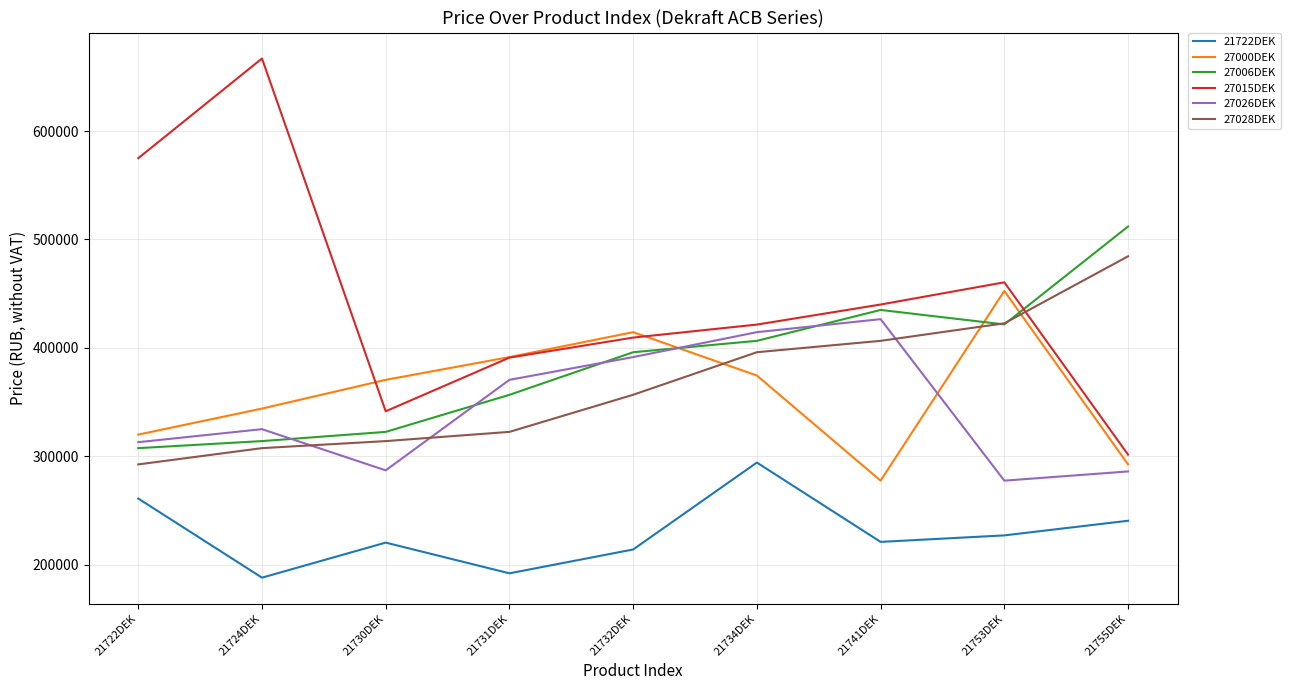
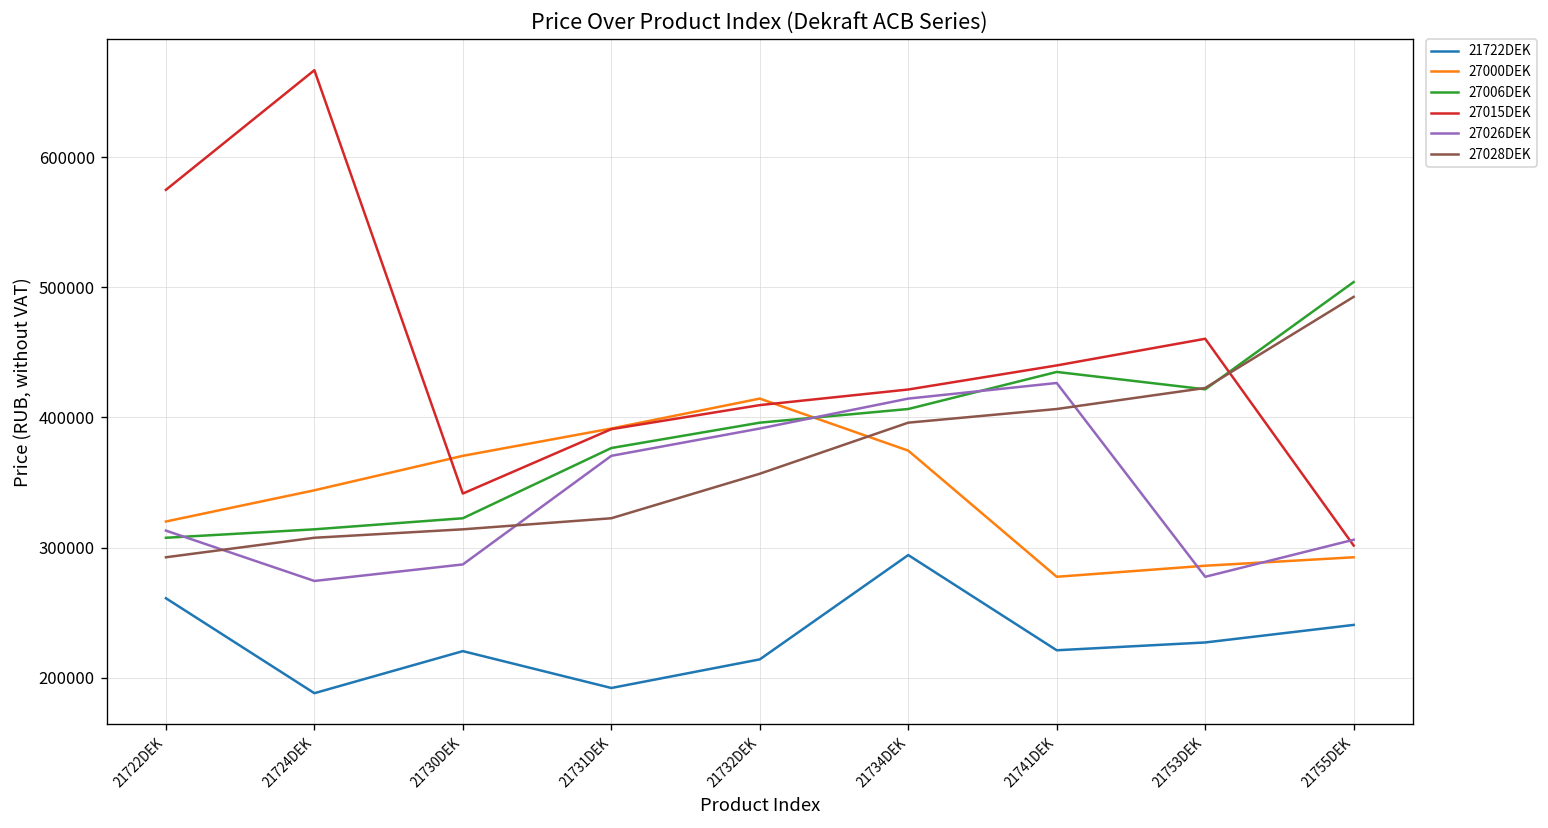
  {
    "21722DEK": {
      "21722DEK": 261000,
      "21724DEK": 188000,
      "21730DEK": 220000,
      "21731DEK": 192000,
      "21732DEK": 214000,
      "21734DEK": 294000,
      "21741DEK": 221000,
      "21753DEK": 227000,
      "21755DEK": 241000
    },
    "27000DEK": {
      "21722DEK": 320000,
      "21724DEK": 344000,
      "21730DEK": 371000,
      "21732DEK": 415000,
      "21734DEK": 374000,
      "21741DEK": 278000,
-     "21753DEK": 453000,
+     "21753DEK": 286000,
      "21755DEK": 293000
    },
    "27006DEK": {
      "21722DEK": 308000,
      "21724DEK": 314000,
      "21730DEK": 323000,
-     "21731DEK": 357000,
+     "21731DEK": 377000,
      "21732DEK": 396000,
      "21734DEK": 407000,
      "21741DEK": 435000,
-     "21755DEK": 512000
+     "21755DEK": 504000
    },
    "27015DEK": {
      "21722DEK": 575000,
      "21724DEK": 667000,
      "21730DEK": 342000,
      "21732DEK": 410000,
      "21734DEK": 422000,
      "21741DEK": 440000,
      "21753DEK": 461000,
      "21755DEK": 302000
    },
    "27026DEK": {
      "21722DEK": 313000,
-     "21724DEK": 325000,
+     "21724DEK": 274000,
      "21730DEK": 287000,
      "21731DEK": 371000,
      "21732DEK": 392000,
      "21734DEK": 415000,
      "21741DEK": 427000,
      "21753DEK": 278000,
-     "21755DEK": 286000
+     "21755DEK": 306000
    },
    "27028DEK": {
      "21722DEK": 293000,
      "21724DEK": 308000,
      "21730DEK": 314000,
      "21731DEK": 323000,
      "21732DEK": 357000,
      "21734DEK": 396000,
      "21741DEK": 407000,
-     "21755DEK": 485000
+     "21755DEK": 493000
    }
  }
